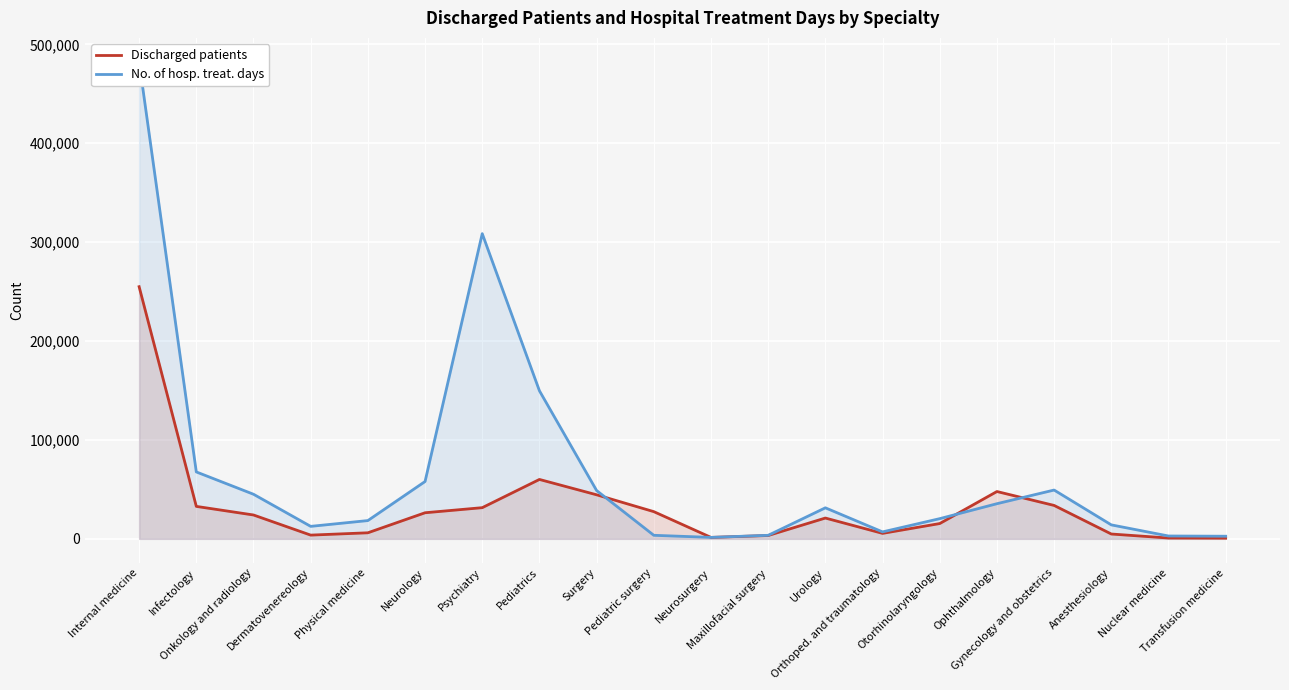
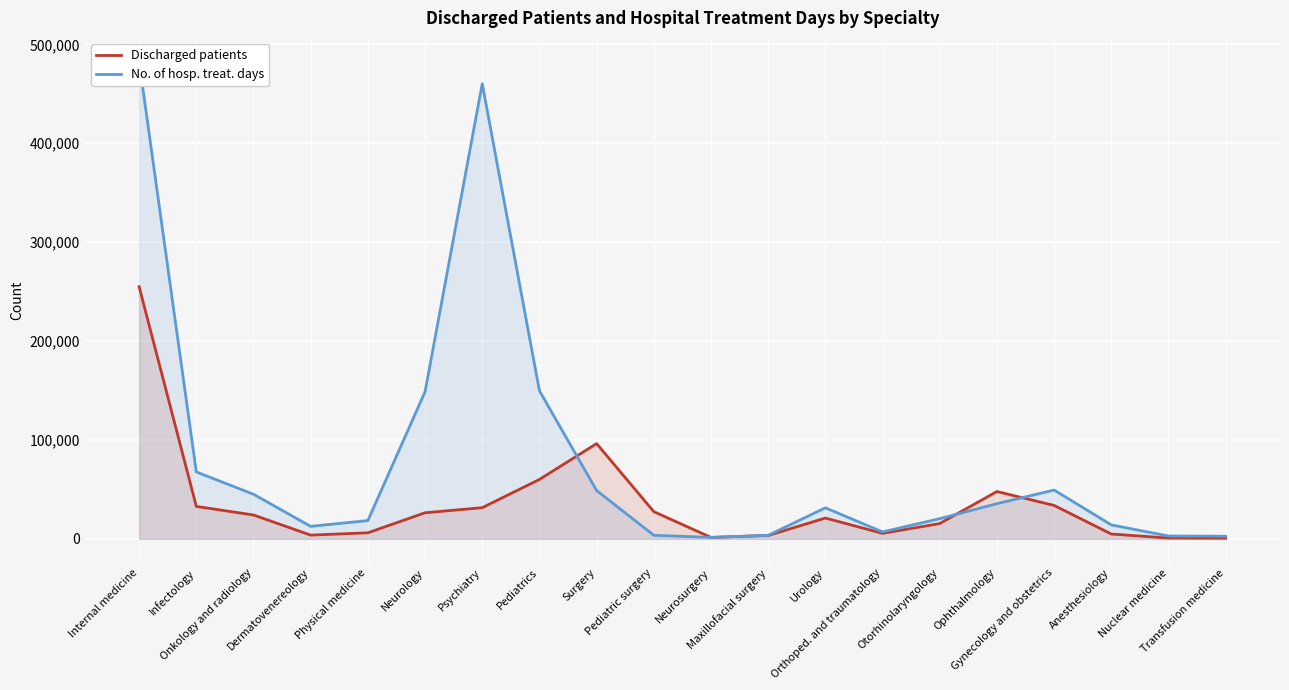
  {
    "Discharged patients": {
      "Internal medicine": "250,000",
      "Infectology": "30,000",
      "Onkology and radiology": "20,000",
      "Dermatovenereology": "0",
      "Physical medicine": "10,000",
      "Neurology": "30,000",
      "Psychiatry": "30,000",
      "Pediatrics": "60,000",
-     "Surgery": "40,000",
+     "Surgery": "100,000",
      "Pediatric surgery": "30,000",
      "Urology": "20,000",
      "Otorhinolaryngology": "20,000",
      "Ophthalmology": "50,000",
      "Gynecology and obstetrics": "30,000",
      "Anesthesiology": "0"
    },
    "No. of hosp. treat. days": {
      "Infectology": "70,000",
      "Onkology and radiology": "50,000",
      "Dermatovenereology": "10,000",
      "Physical medicine": "20,000",
-     "Neurology": "60,000",
-     "Psychiatry": "310,000",
+     "Neurology": "150,000",
+     "Psychiatry": "460,000",
      "Pediatrics": "150,000",
      "Surgery": "50,000",
      "Pediatric surgery": "0",
      "Urology": "30,000",
      "Otorhinolaryngology": "20,000",
      "Ophthalmology": "40,000",
      "Gynecology and obstetrics": "50,000",
      "Anesthesiology": "10,000"
    }
  }
